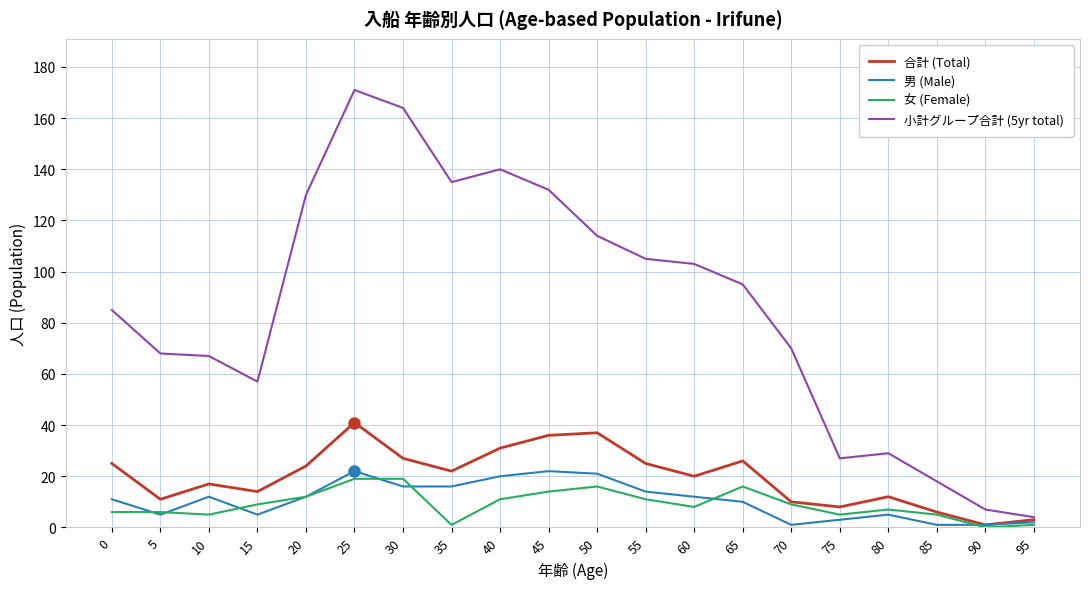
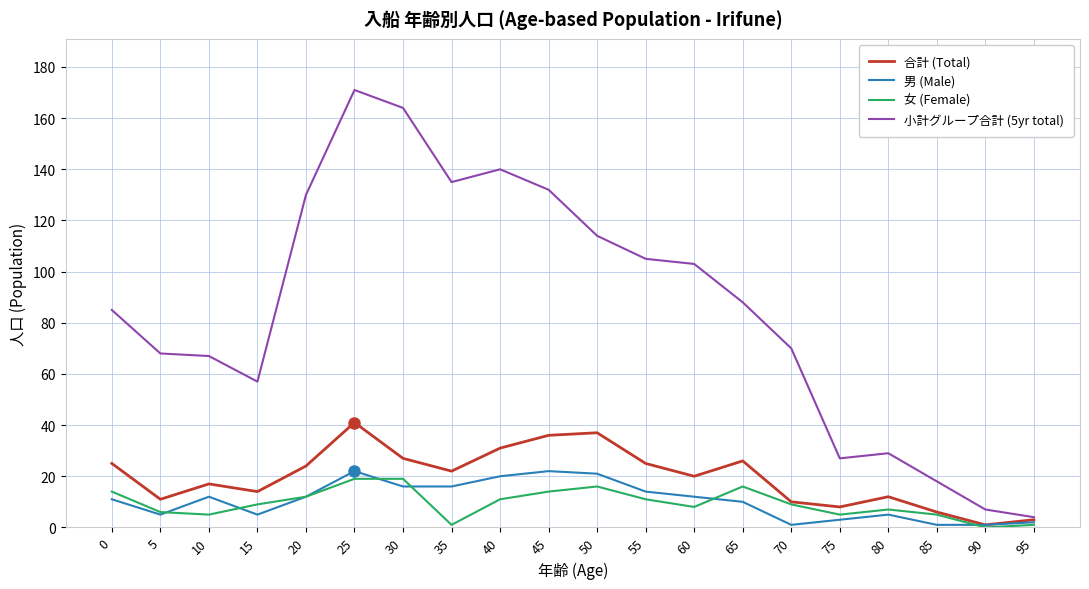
  {
    "女 (Female)": {
-     "0": 6,
+     "0": 14,
      "10": 5,
      "15": 9,
      "25": 19,
      "30": 19,
      "35": 1,
      "40": 11,
      "45": 14,
      "50": 16,
      "55": 11,
      "60": 8,
      "65": 16,
      "70": 9,
      "75": 5,
      "80": 7,
      "95": 1
    },
    "小計グループ合計 (5yr total)": {
      "0": 85,
      "5": 68,
      "10": 67,
      "15": 57,
      "20": 130,
      "25": 171,
      "30": 164,
      "35": 135,
      "40": 140,
      "45": 132,
      "50": 114,
      "55": 105,
      "60": 103,
-     "65": 95,
+     "65": 88,
      "70": 70,
      "75": 27,
      "80": 29,
      "85": 18,
      "90": 7
    }
  }
